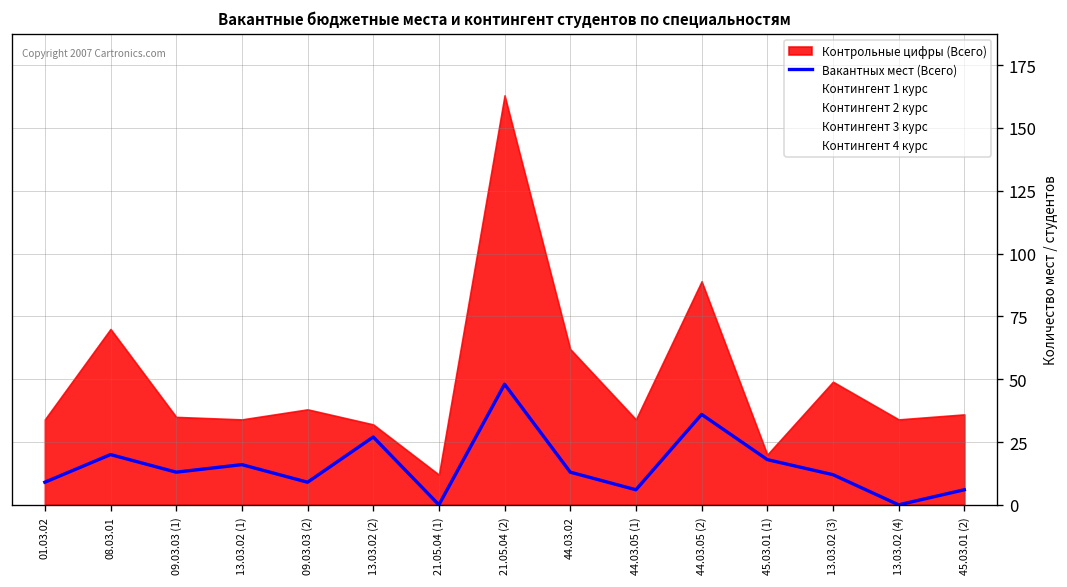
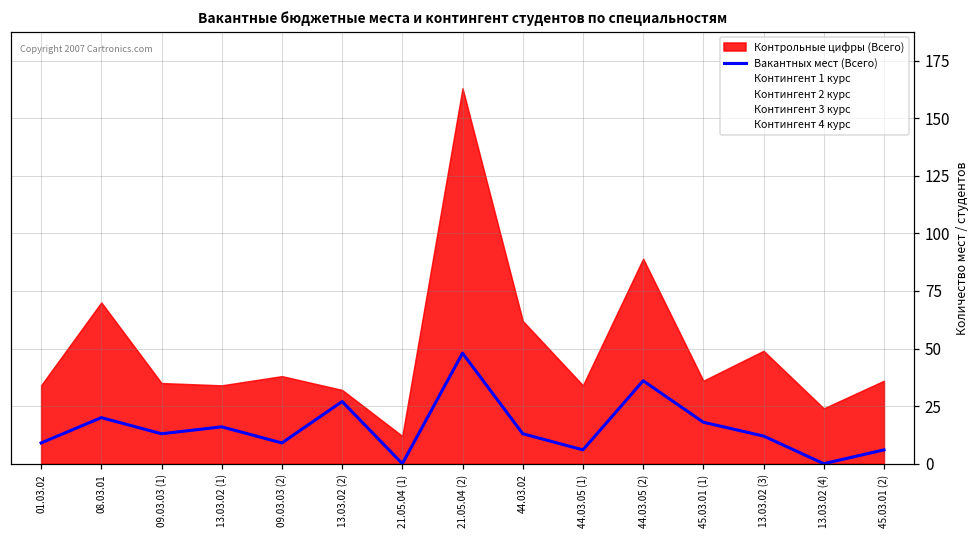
  {
    "Контрольные цифры (Всего)": {
      "01.03.02": 34,
      "08.03.01": 70,
      "09.03.03 (1)": 35,
      "13.03.02 (1)": 34,
      "09.03.03 (2)": 38,
      "13.03.02 (2)": 32,
      "21.05.04 (2)": 163,
      "44.03.02": 62,
      "44.03.05 (1)": 34,
      "44.03.05 (2)": 89,
-     "45.03.01 (1)": 20,
+     "45.03.01 (1)": 36,
      "13.03.02 (3)": 49,
-     "13.03.02 (4)": 34,
+     "13.03.02 (4)": 24,
      "45.03.01 (2)": 36
    },
    "Вакантных мест (Всего)": {
      "08.03.01": 20,
      "09.03.03 (1)": 13,
      "13.03.02 (1)": 16,
      "13.03.02 (2)": 27,
      "21.05.04 (2)": 48,
      "44.03.05 (1)": 6,
      "44.03.05 (2)": 36,
      "45.03.01 (1)": 18,
      "13.03.02 (3)": 12
    }
  }
